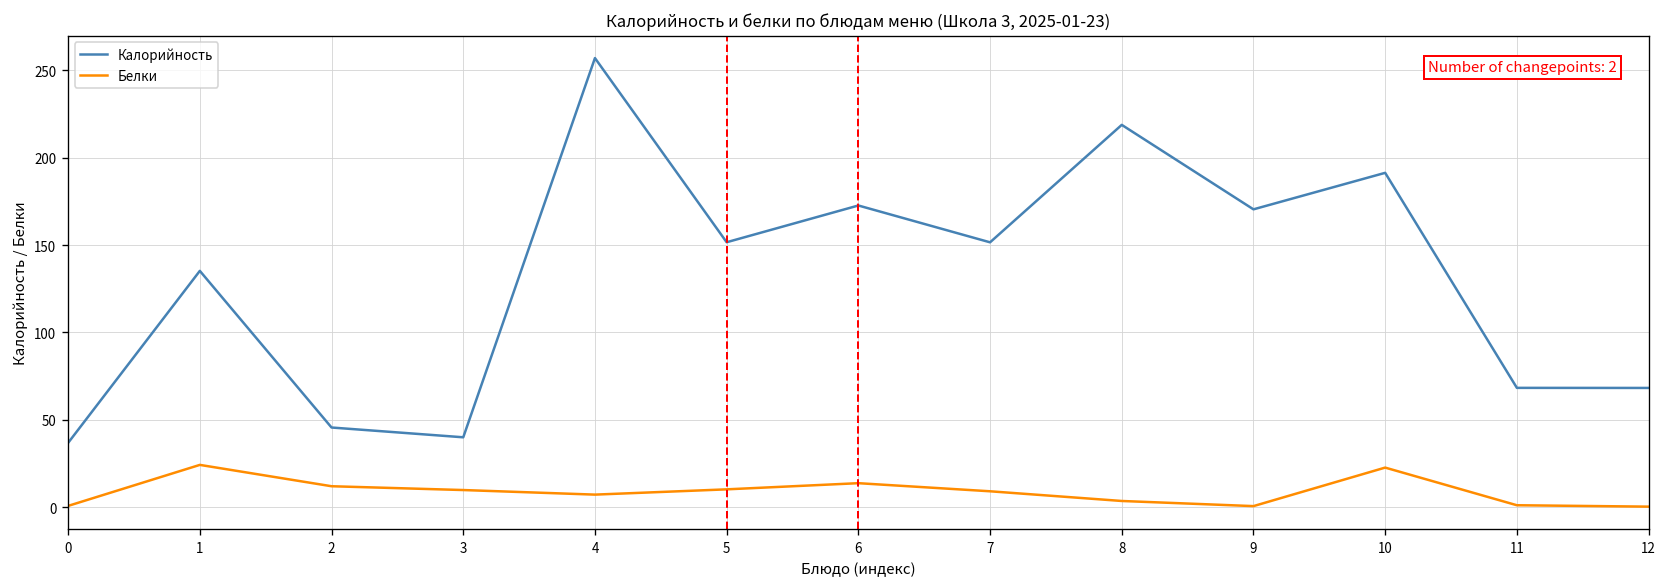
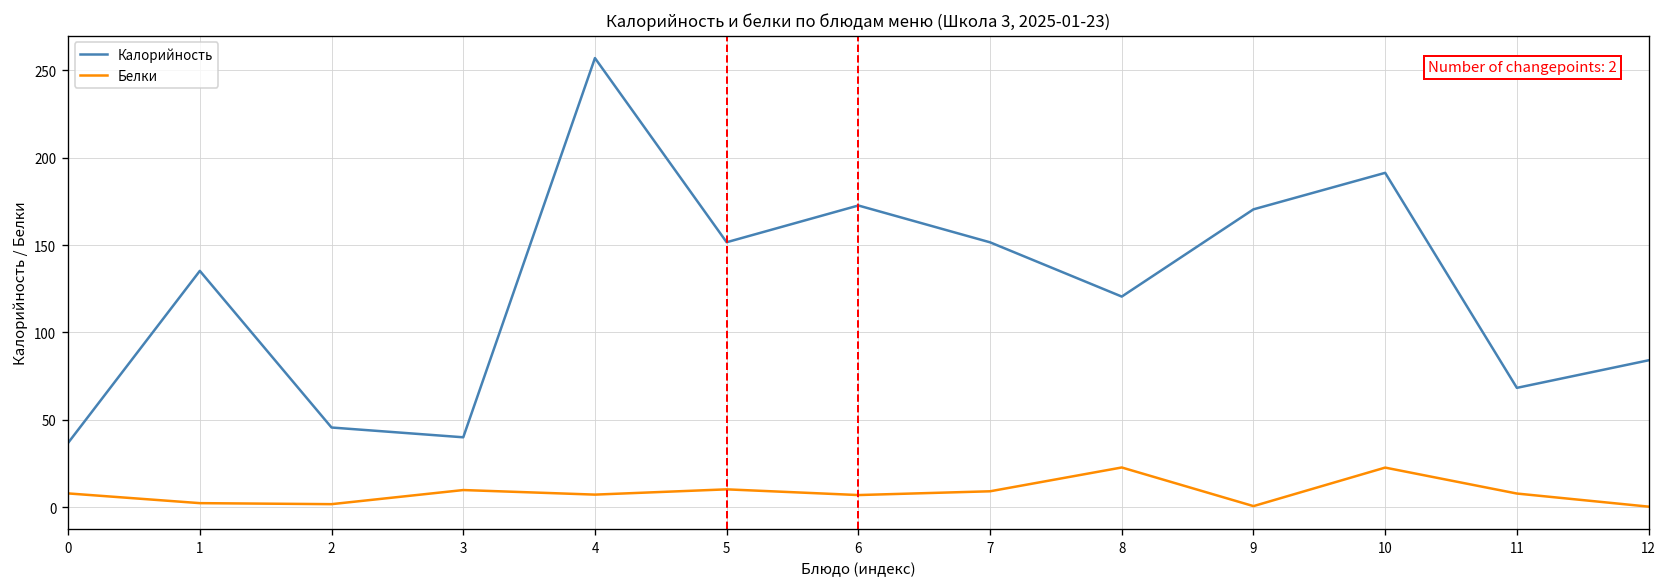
  {
    "Калорийность": {
      "0": 37,
      "1": 135,
      "2": 46,
      "3": 40,
      "4": 257,
      "5": 152,
      "6": 173,
      "7": 152,
-     "8": 219,
+     "8": 121,
      "9": 171,
      "10": 191,
      "11": 68,
-     "12": 68
+     "12": 84
    },
    "Белки": {
-     "0": 1,
-     "1": 24,
-     "2": 12,
+     "0": 8,
+     "1": 2,
+     "2": 2,
      "3": 10,
      "4": 7,
      "5": 10,
-     "6": 14,
+     "6": 7,
      "7": 9,
-     "8": 4,
+     "8": 23,
      "9": 1,
      "10": 23,
-     "11": 1,
+     "11": 8,
      "12": 0
    }
  }
